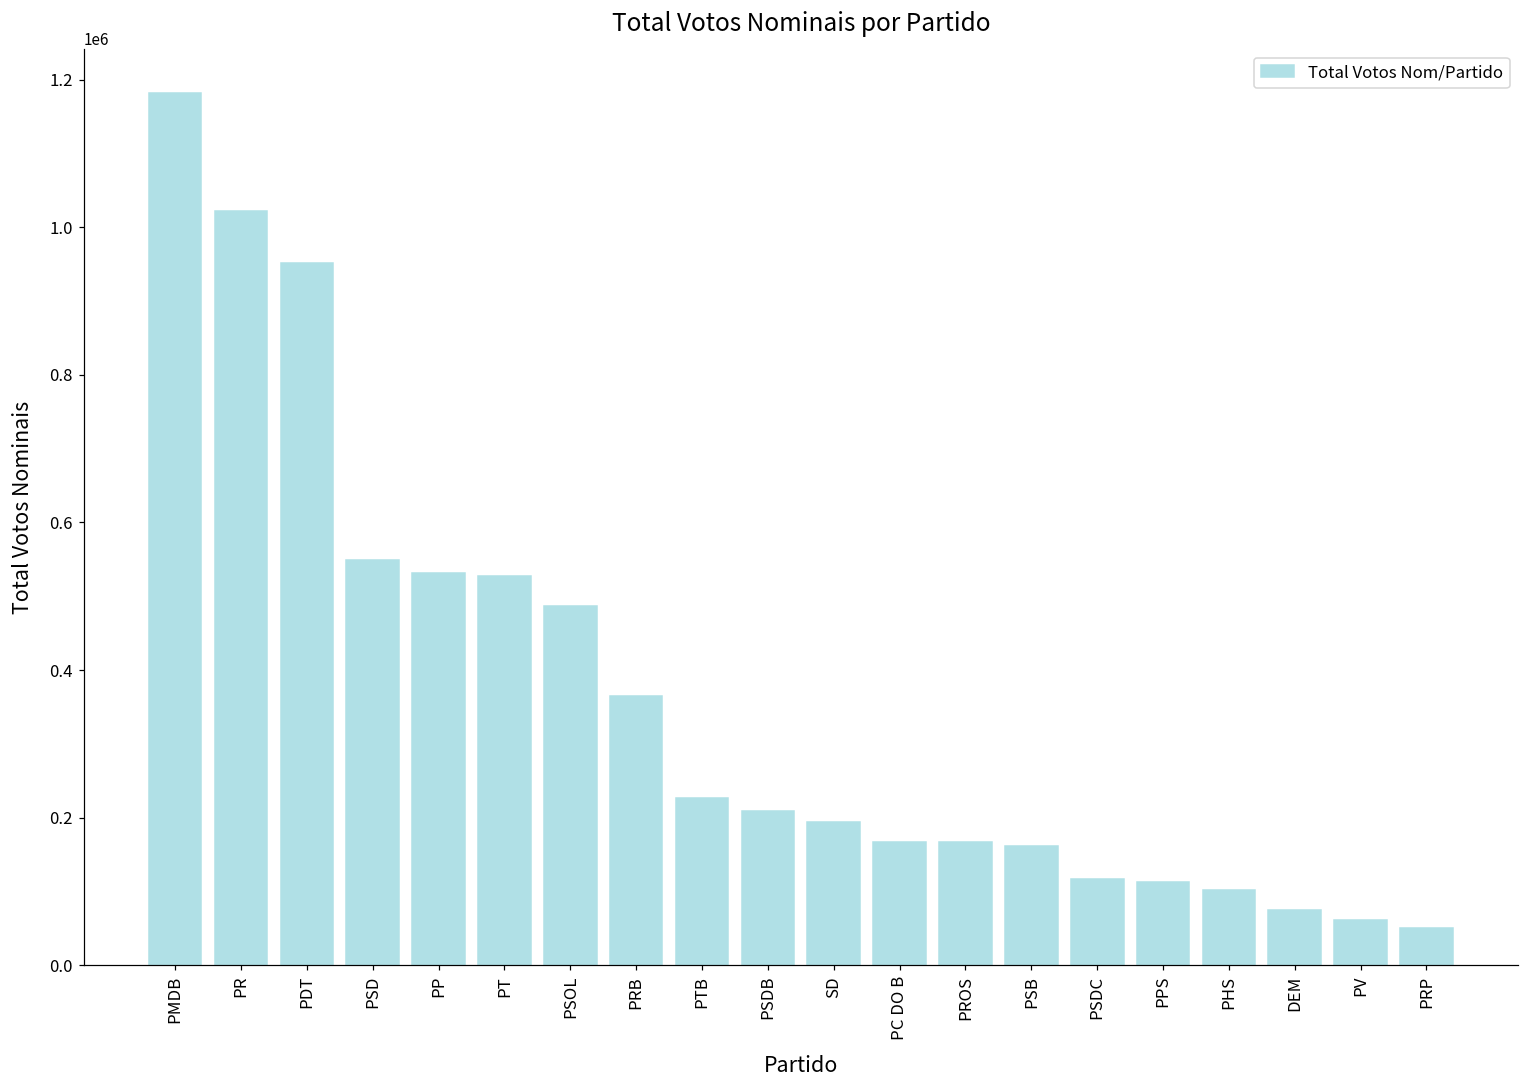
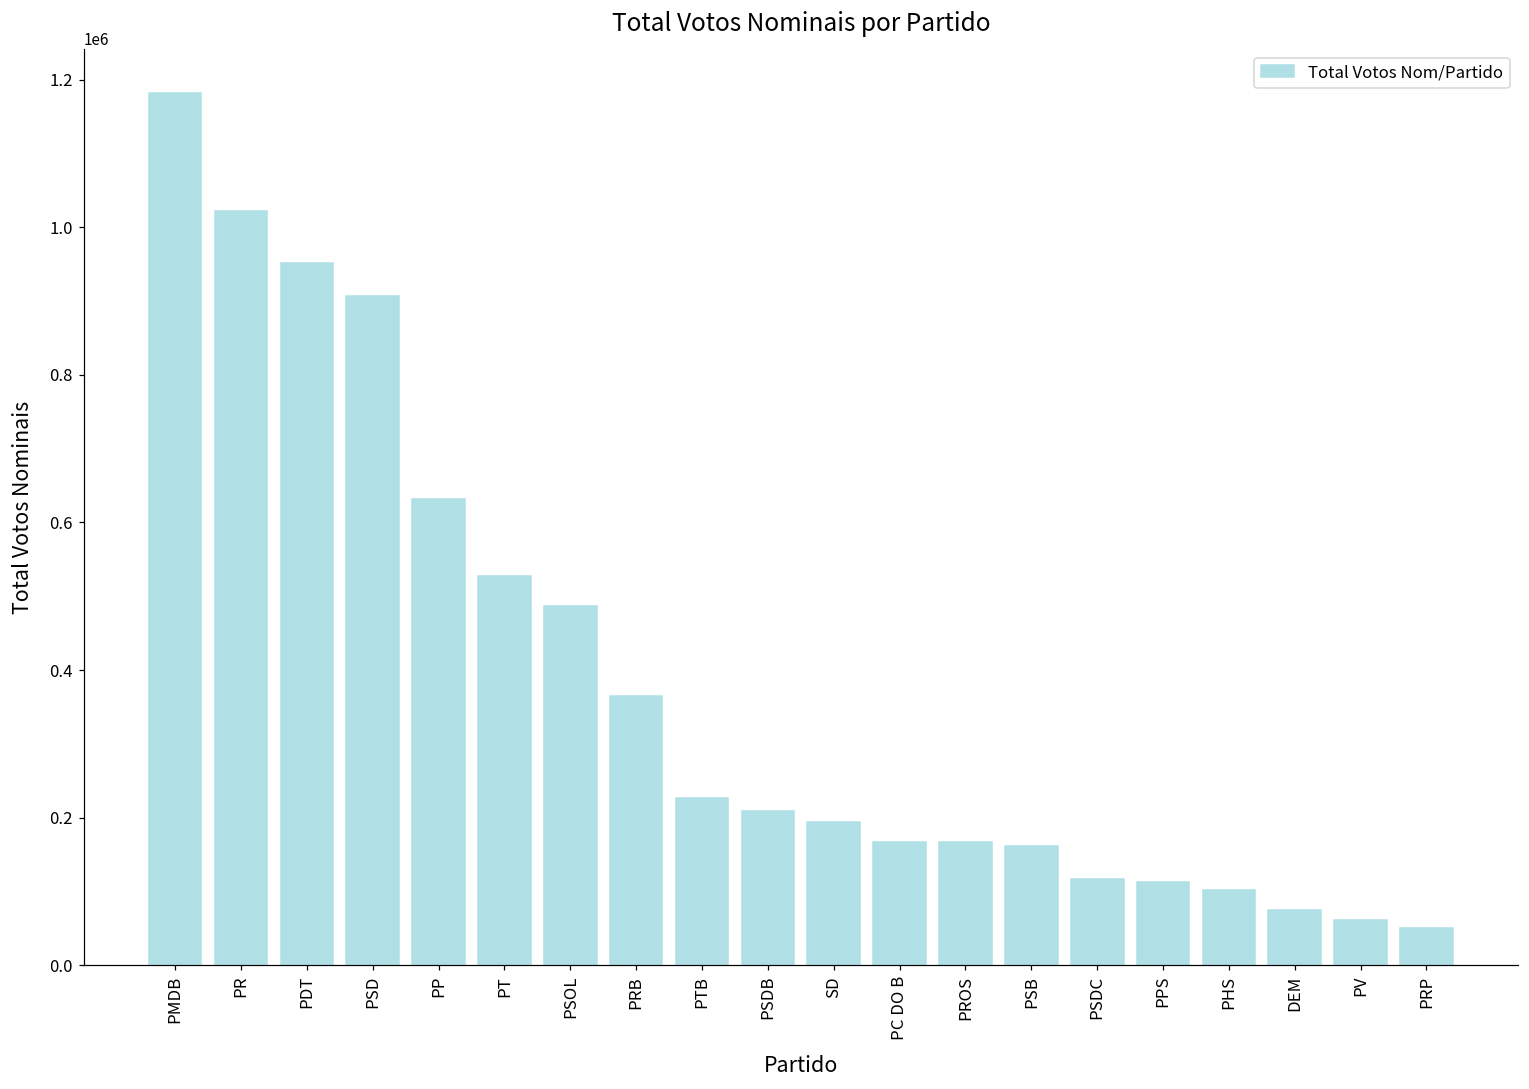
  {
    "PMDB": 1180000,
    "PR": 1020000,
    "PDT": 950000,
-   "PSD": 550000,
-   "PP": 530000,
+   "PSD": 910000,
+   "PP": 630000,
    "PT": 530000,
    "PSOL": 490000,
    "PRB": 360000,
    "PTB": 230000,
    "PSDB": 210000,
    "SD": 190000,
    "PC DO B": 170000,
    "PROS": 170000,
    "PSB": 160000,
    "PSDC": 120000,
    "PPS": 110000,
    "PHS": 100000,
    "DEM": 70000,
    "PV": 60000,
    "PRP": 50000
  }
